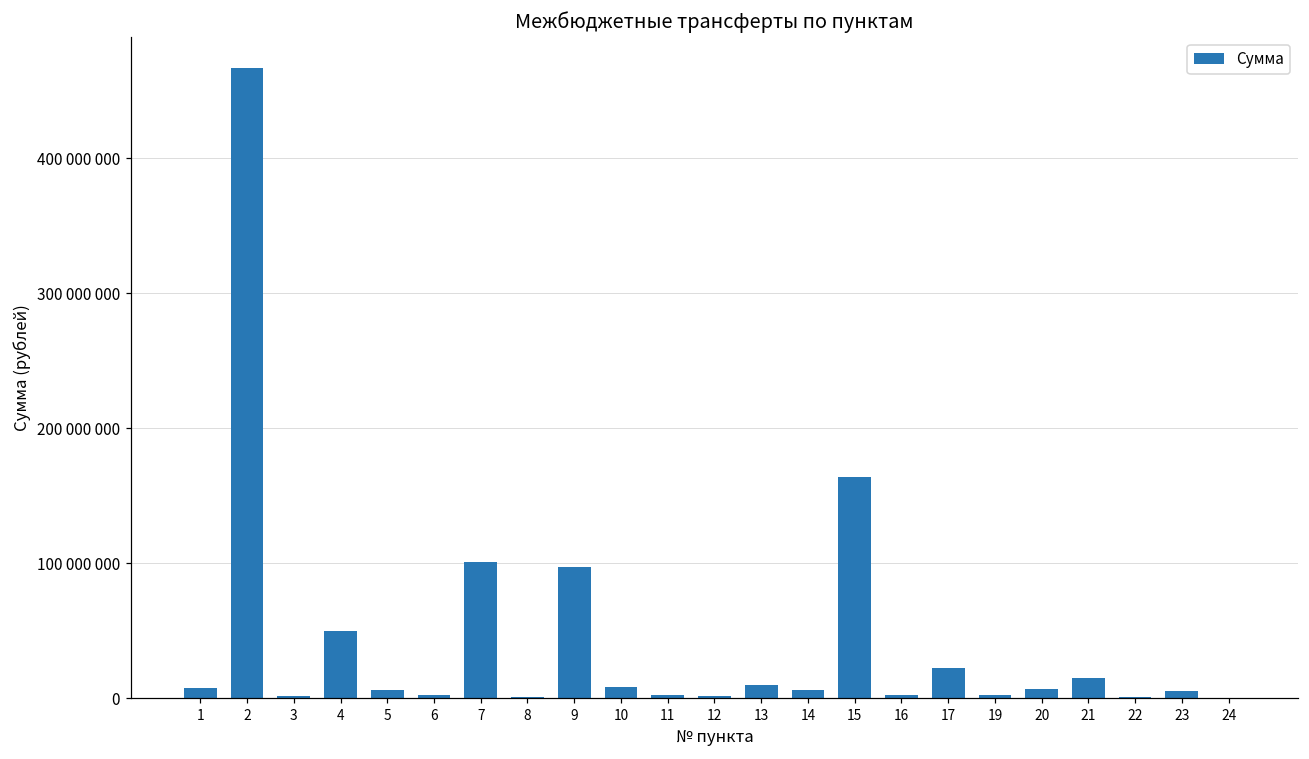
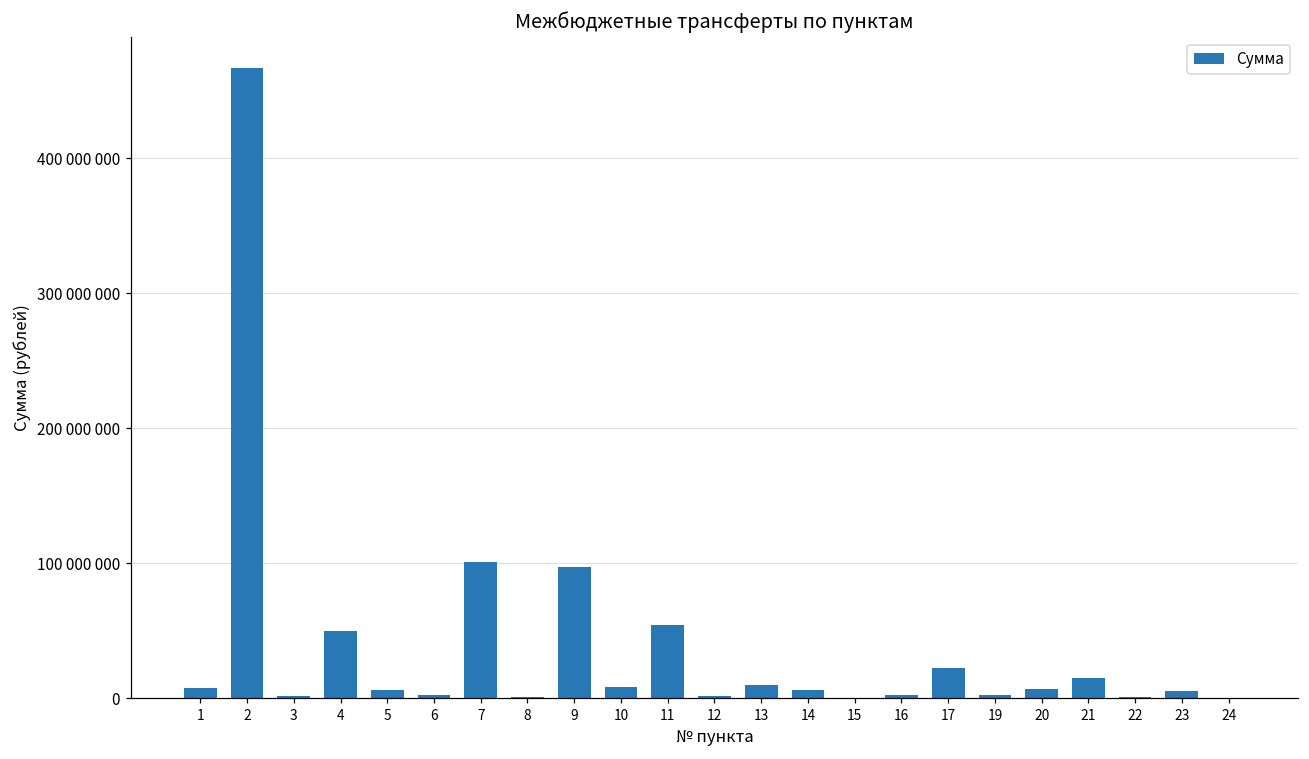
  {
    "1": 7000000,
    "2": 467000000,
    "4": 50000000,
    "5": 6000000,
    "6": 2000000,
    "7": 101000000,
    "9": 97000000,
    "10": 9000000,
-   "11": 2000000,
+   "11": 55000000,
    "13": 10000000,
    "14": 6000000,
-   "15": 164000000,
+   "15": 0,
    "17": 22000000,
    "19": 3000000,
    "20": 6000000,
    "21": 15000000,
    "23": 5000000
  }
